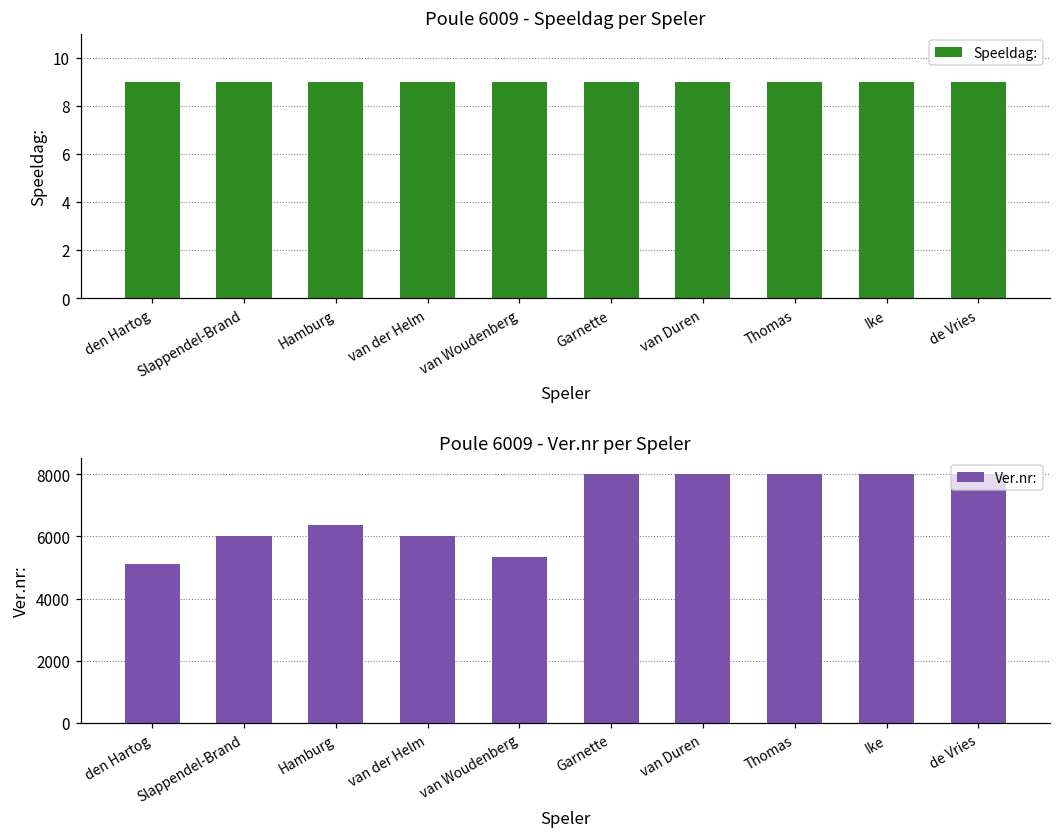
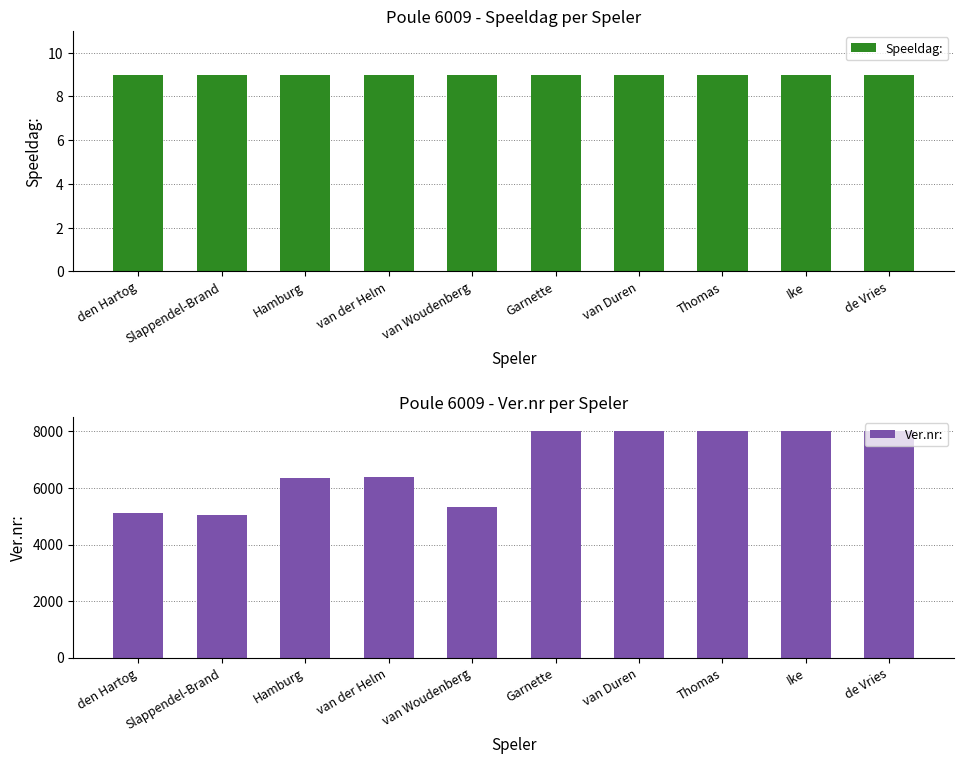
  {
    "Poule 6009 - Speeldag per Speler": {
      "den Hartog": 9.0,
      "Slappendel-Brand": 9.0,
      "Hamburg": 9.0,
      "van der Helm": 9.0,
      "van Woudenberg": 9.0,
      "Garnette": 9.0,
      "van Duren": 9.0,
      "Thomas": 9.0,
      "Ike": 9.0,
      "de Vries": 9.0
    },
    "Poule 6009 - Ver.nr per Speler": {
      "den Hartog": 5100,
-     "Slappendel-Brand": 6000,
+     "Slappendel-Brand": 5000,
      "Hamburg": 6400,
-     "van der Helm": 6000,
+     "van der Helm": 6400,
      "van Woudenberg": 5300,
      "Garnette": 8000,
      "van Duren": 8000,
      "Thomas": 8000,
      "Ike": 8000
    }
  }
